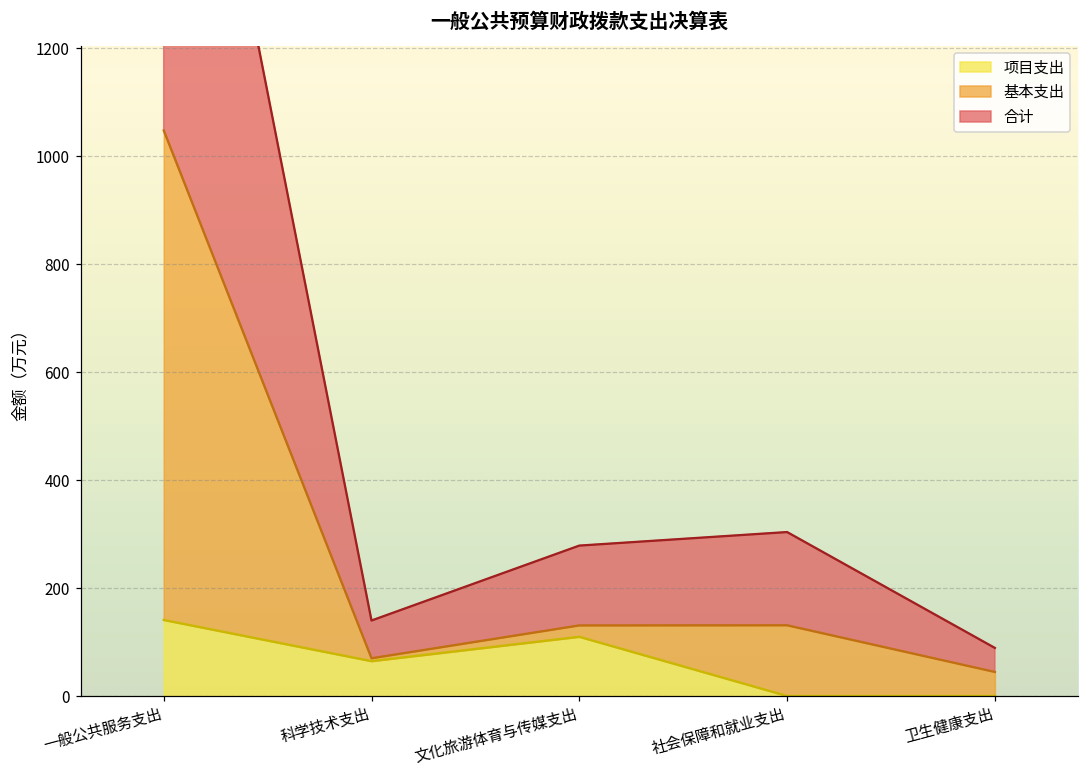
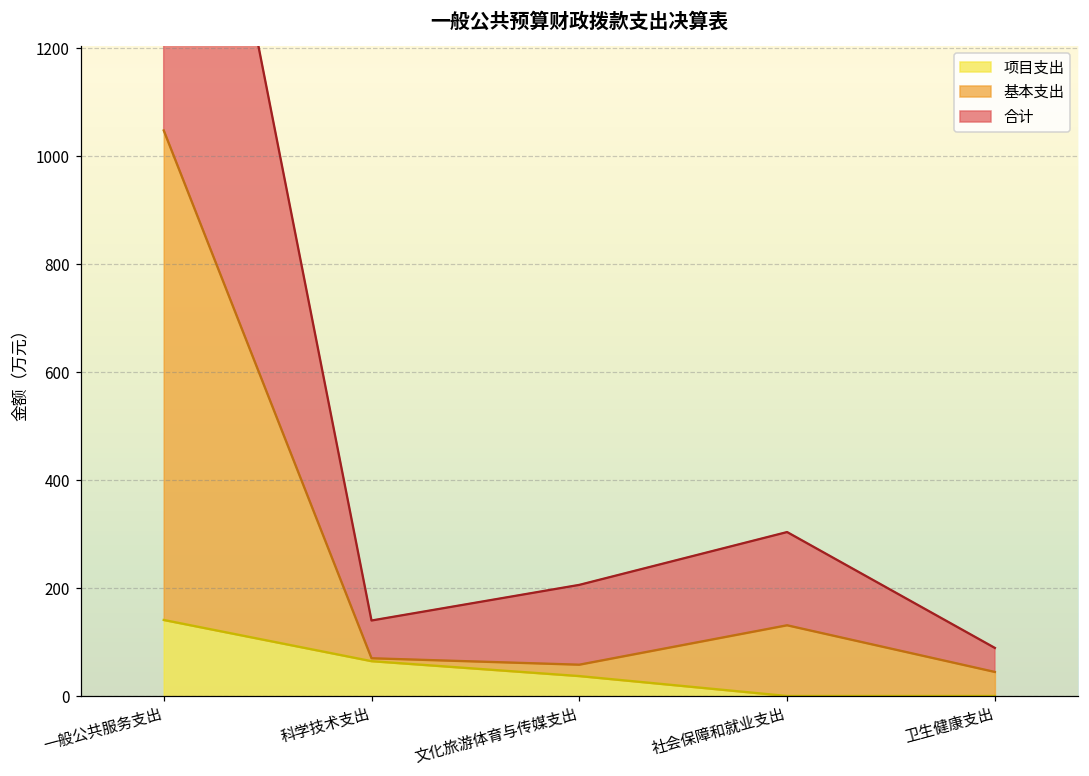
  {
    "项目支出": {
      "一般公共服务支出": 140,
      "科学技术支出": 60,
-     "文化旅游体育与传媒支出": 110,
+     "文化旅游体育与传媒支出": 40,
      "社会保障和就业支出": 0,
      "卫生健康支出": 0
    },
    "基本支出": {
      "一般公共服务支出": 910,
      "科学技术支出": 10,
      "文化旅游体育与传媒支出": 20,
      "社会保障和就业支出": 130,
      "卫生健康支出": 40
    },
    "合计": {
      "科学技术支出": 70,
      "文化旅游体育与传媒支出": 150,
      "社会保障和就业支出": 170,
      "卫生健康支出": 40
    }
  }
